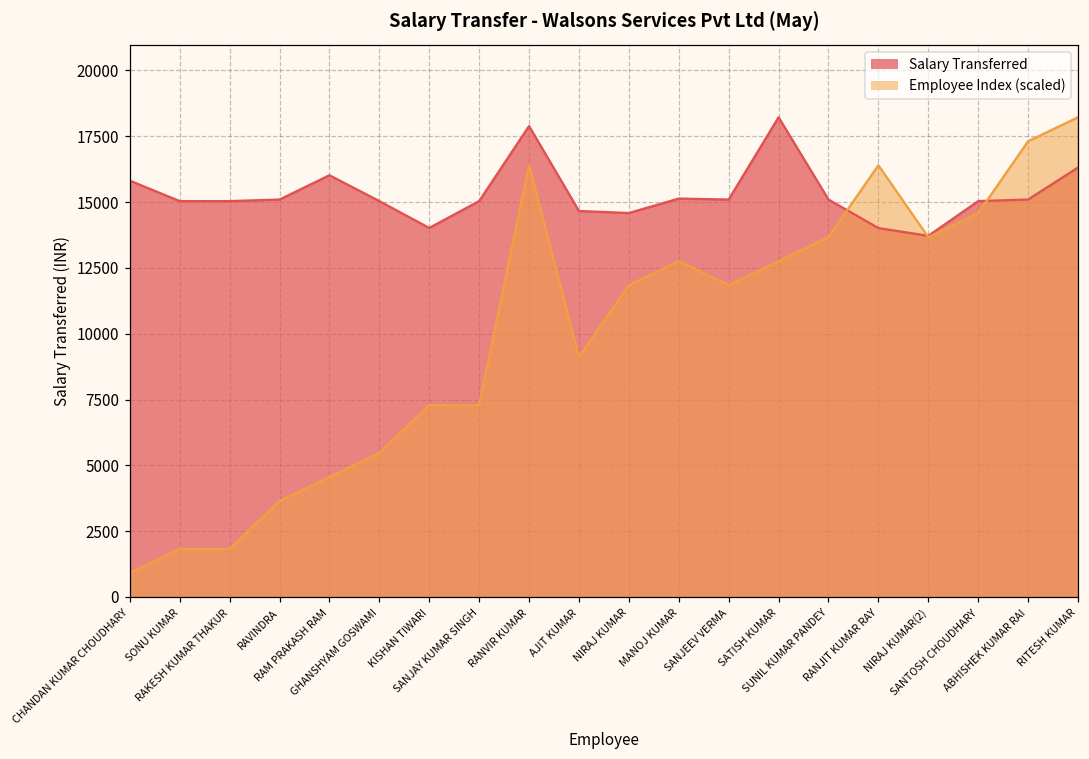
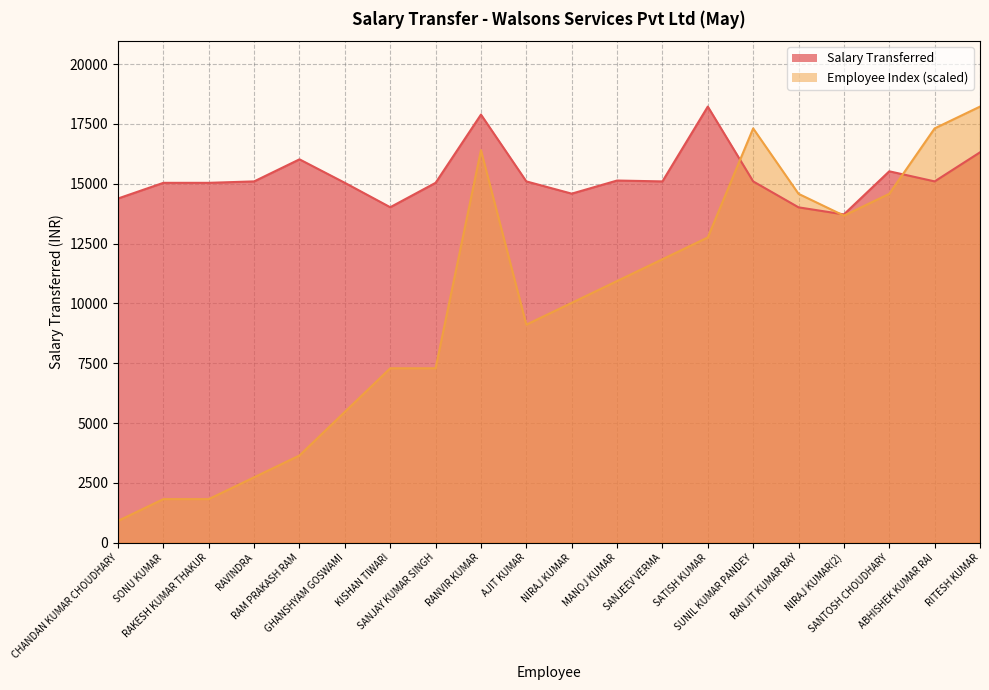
  {
    "Salary Transferred": {
-     "CHANDAN KUMAR CHOUDHARY": 15800,
+     "CHANDAN KUMAR CHOUDHARY": 14400,
      "SONU KUMAR": 15000,
      "RAKESH KUMAR THAKUR": 15000,
      "RAVINDRA": 15100,
      "RAM PRAKASH RAM": 16000,
      "GHANSHYAM GOSWAMI": 15000,
      "KISHAN TIWARI": 14000,
      "SANJAY KUMAR SINGH": 15000,
      "RANVIR KUMAR": 17900,
-     "AJIT KUMAR": 14700,
+     "AJIT KUMAR": 15100,
      "NIRAJ KUMAR": 14600,
      "MANOJ KUMAR": 15100,
      "SANJEEV VERMA": 15100,
      "SATISH KUMAR": 18200,
      "SUNIL KUMAR PANDEY": 15100,
      "RANJIT KUMAR RAY": 14000,
-     "SANTOSH CHOUDHARY": 15000,
+     "SANTOSH CHOUDHARY": 15500,
      "ABHISHEK KUMAR RAI": 15100,
      "RITESH KUMAR": 16300
    },
    "Employee Index (scaled)": {
      "CHANDAN KUMAR CHOUDHARY": 900,
      "SONU KUMAR": 1800,
      "RAKESH KUMAR THAKUR": 1800,
-     "RAVINDRA": 3600,
-     "RAM PRAKASH RAM": 4600,
+     "RAVINDRA": 2700,
+     "RAM PRAKASH RAM": 3600,
      "GHANSHYAM GOSWAMI": 5500,
      "KISHAN TIWARI": 7300,
      "SANJAY KUMAR SINGH": 7300,
      "RANVIR KUMAR": 16400,
      "AJIT KUMAR": 9100,
-     "NIRAJ KUMAR": 11800,
-     "MANOJ KUMAR": 12800,
+     "NIRAJ KUMAR": 10000,
+     "MANOJ KUMAR": 10900,
      "SANJEEV VERMA": 11800,
      "SATISH KUMAR": 12800,
-     "SUNIL KUMAR PANDEY": 13700,
-     "RANJIT KUMAR RAY": 16400,
+     "SUNIL KUMAR PANDEY": 17300,
+     "RANJIT KUMAR RAY": 14600,
      "SANTOSH CHOUDHARY": 14600,
      "ABHISHEK KUMAR RAI": 17300,
      "RITESH KUMAR": 18200
    }
  }
